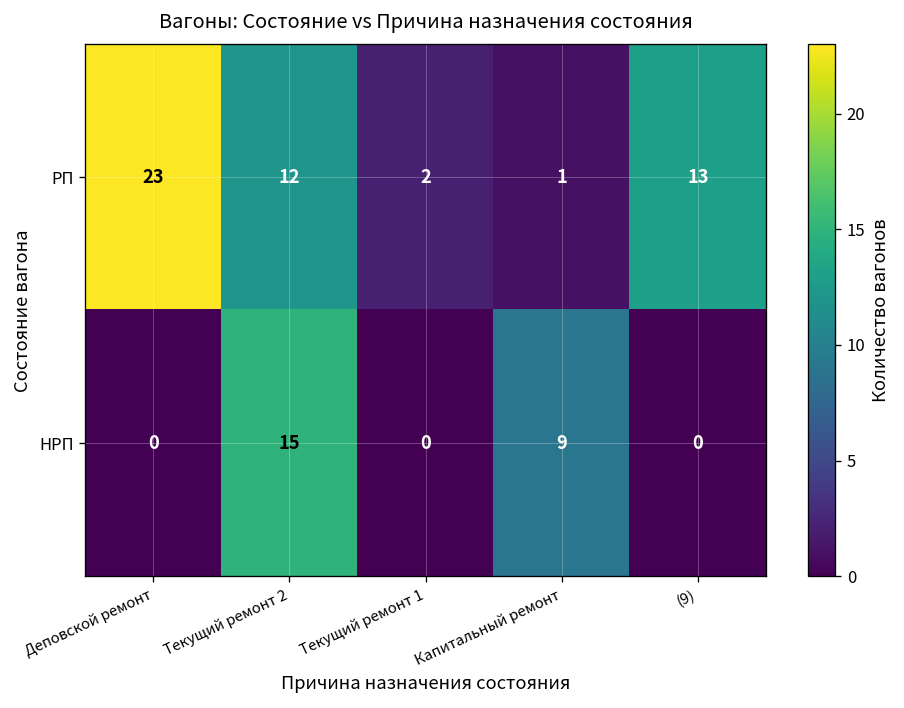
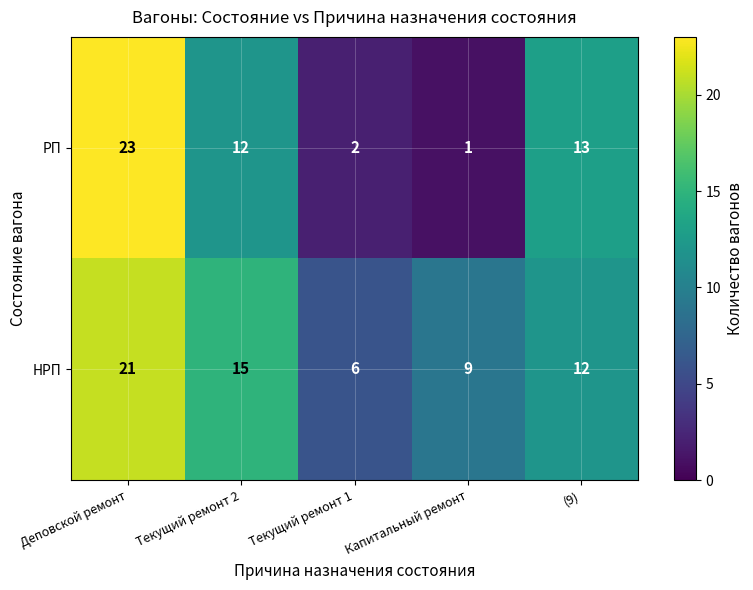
  {
    "PП": {
      "Деповской ремонт": 23,
      "Текущий ремонт 2": 12,
      "Текущий ремонт 1": 2,
      "Капитальный ремонт": 1,
      "(9)": 13
    },
    "HPП": {
-     "Деповской ремонт": 0,
+     "Деповской ремонт": 21,
      "Текущий ремонт 2": 15,
-     "Текущий ремонт 1": 0,
+     "Текущий ремонт 1": 6,
      "Капитальный ремонт": 9,
-     "(9)": 0
+     "(9)": 12
    }
  }
